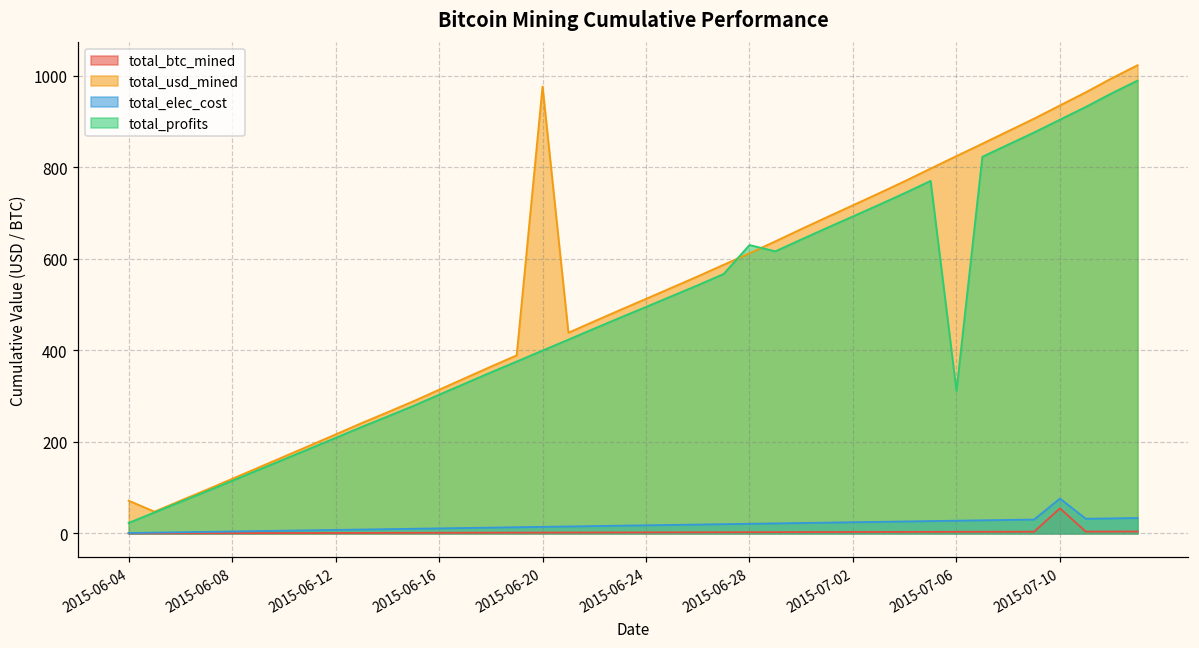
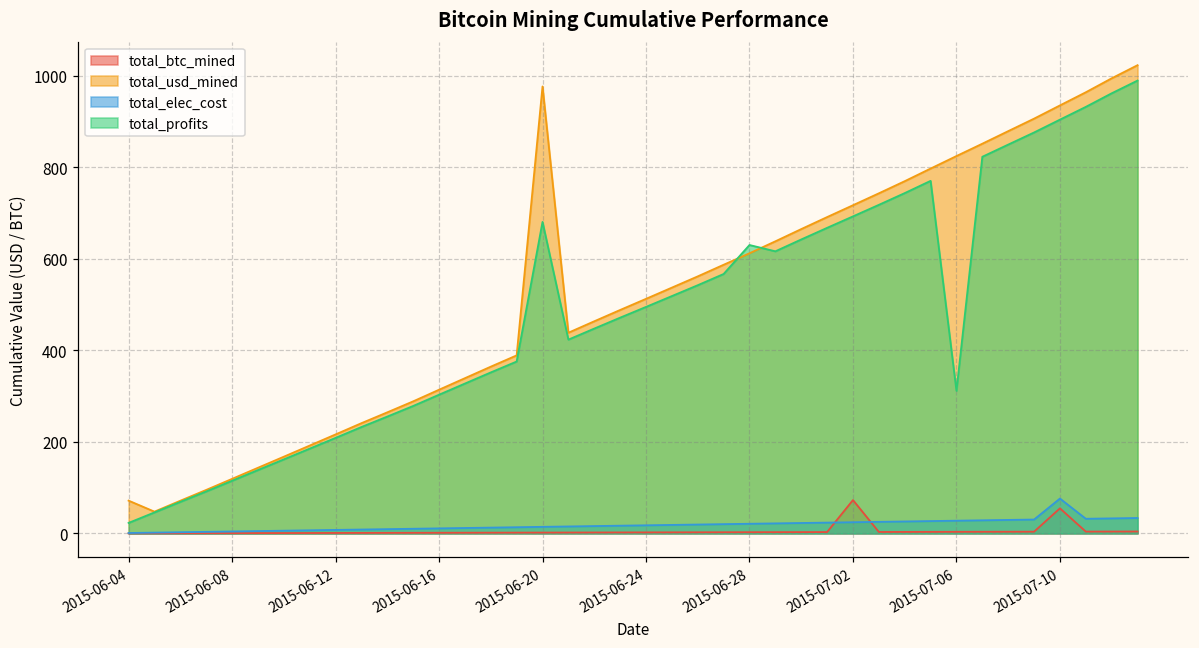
  {
    "total_btc_mined": {
      "2015-06-12": 0,
      "2015-06-16": 0,
      "2015-06-20": 0,
      "2015-06-24": 0,
      "2015-06-28": 0,
-     "2015-07-02": 0,
+     "2015-07-02": 70,
      "2015-07-06": 0,
      "2015-07-10": 50
    },
    "total_usd_mined": {
      "2015-06-04": 70,
      "2015-06-12": 220,
      "2015-06-16": 310,
      "2015-06-20": 980,
      "2015-06-24": 510,
      "2015-06-28": 610,
      "2015-07-02": 720,
      "2015-07-06": 820,
      "2015-07-10": 930
    },
    "total_elec_cost": {
      "2015-06-12": 10,
      "2015-06-16": 10,
      "2015-06-20": 10,
      "2015-06-24": 20,
      "2015-06-28": 20,
      "2015-07-02": 20,
      "2015-07-06": 30,
      "2015-07-10": 80
    },
    "total_profits": {
      "2015-06-04": 20,
      "2015-06-12": 210,
      "2015-06-16": 300,
-     "2015-06-20": 400,
+     "2015-06-20": 680,
      "2015-06-24": 490,
      "2015-06-28": 630,
      "2015-07-02": 690,
      "2015-07-06": 310,
      "2015-07-10": 900
    }
  }
